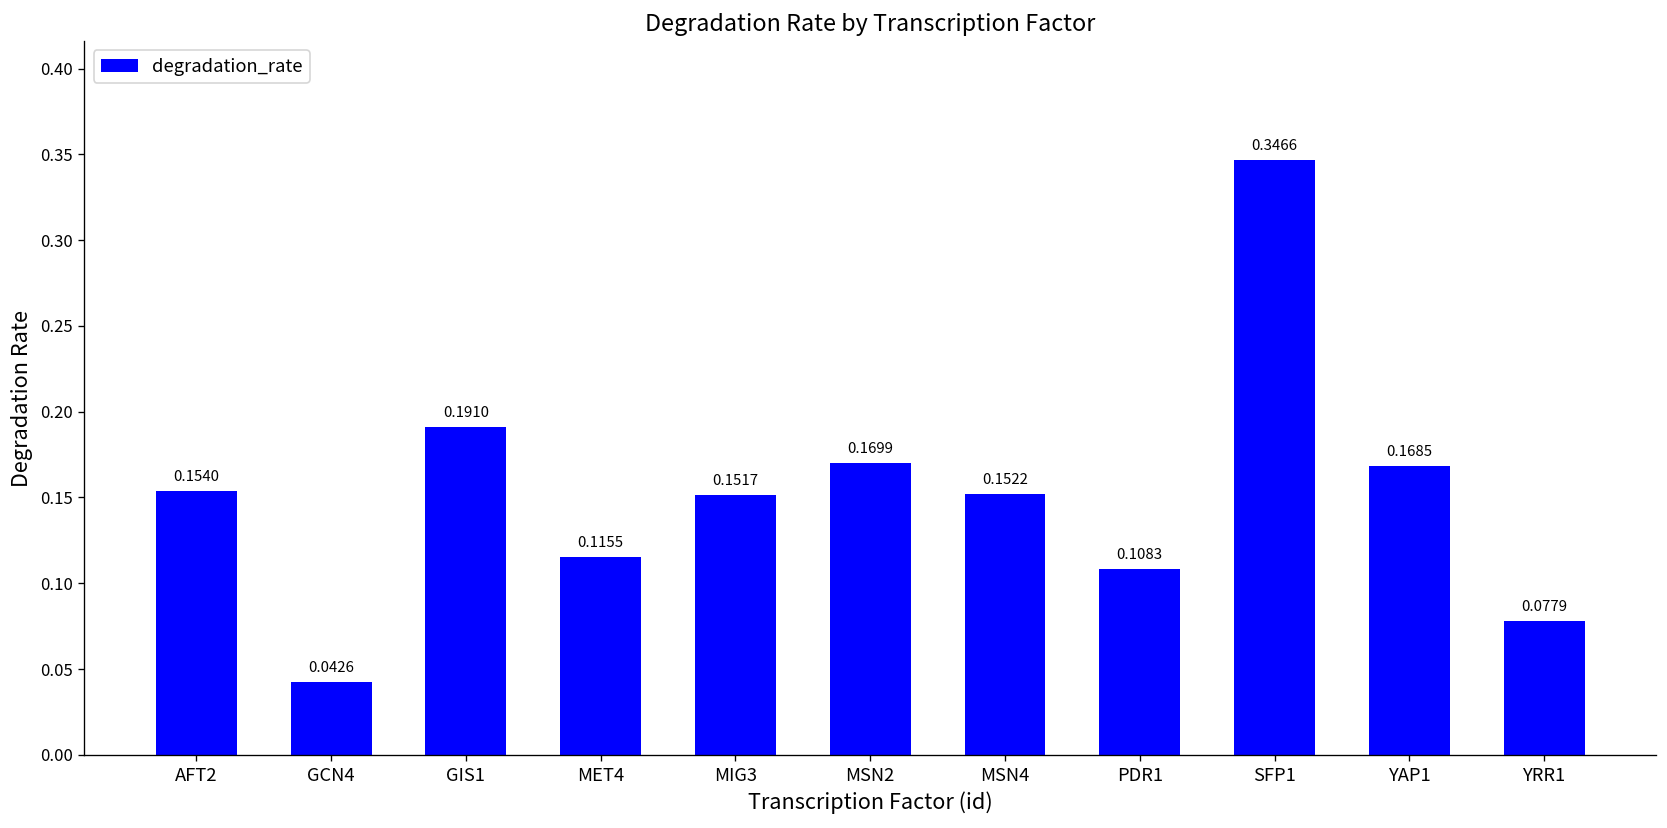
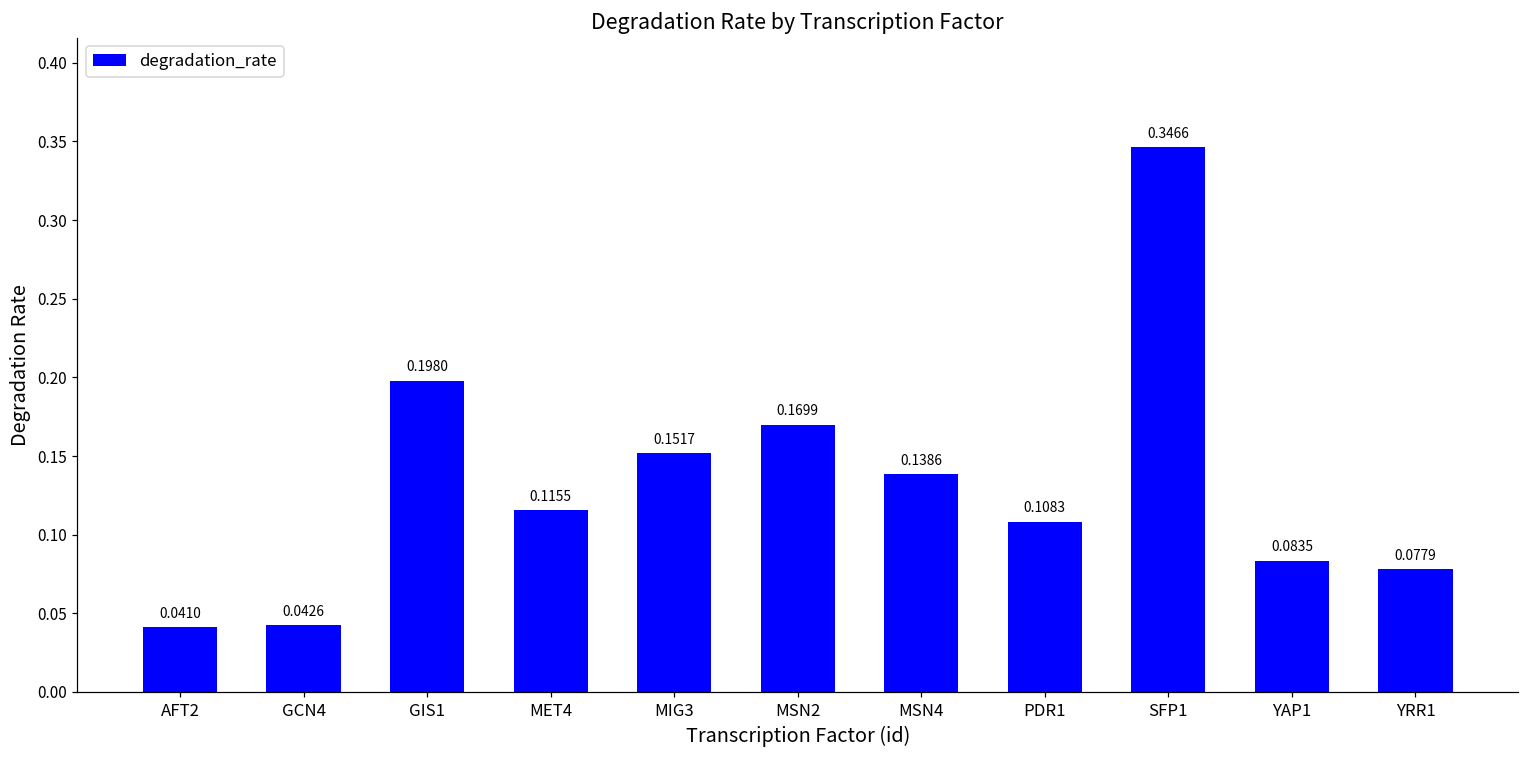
  {
-   "AFT2": 0.1540,
+   "AFT2": 0.0410,
    "GCN4": 0.0426,
-   "GIS1": 0.1910,
+   "GIS1": 0.1980,
    "MET4": 0.1155,
    "MIG3": 0.1517,
    "MSN2": 0.1699,
-   "MSN4": 0.1522,
+   "MSN4": 0.1386,
    "PDR1": 0.1083,
    "SFP1": 0.3466,
-   "YAP1": 0.1685,
+   "YAP1": 0.0835,
    "YRR1": 0.0779
  }
